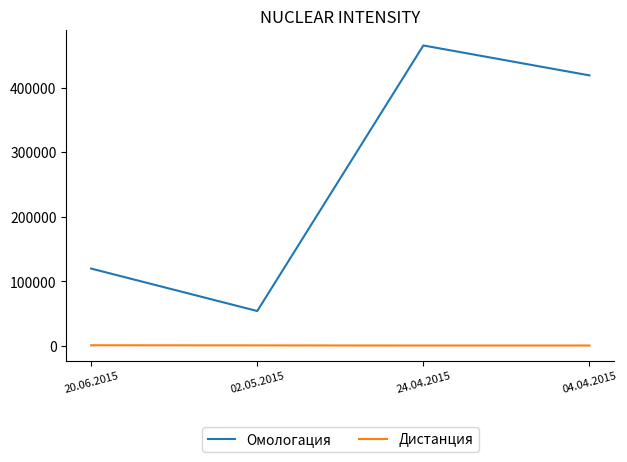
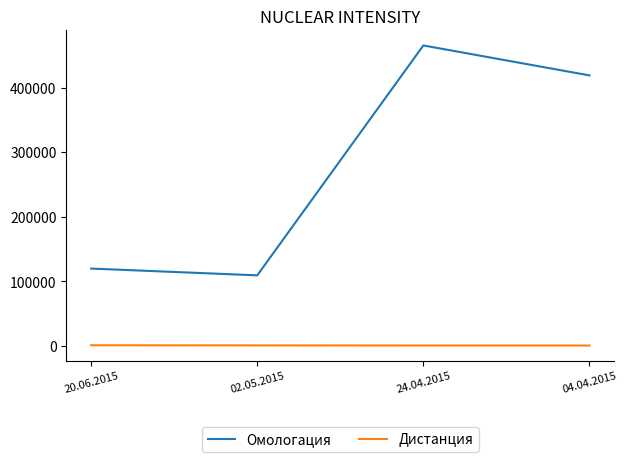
  {
    "Омологация": {
      "20.06.2015": 120000,
-     "02.05.2015": 50000,
+     "02.05.2015": 110000,
      "24.04.2015": 470000,
      "04.04.2015": 420000
    },
    "Дистанция": {
      "20.06.2015": 0,
      "02.05.2015": 0,
      "24.04.2015": 0,
      "04.04.2015": 0
    }
  }
